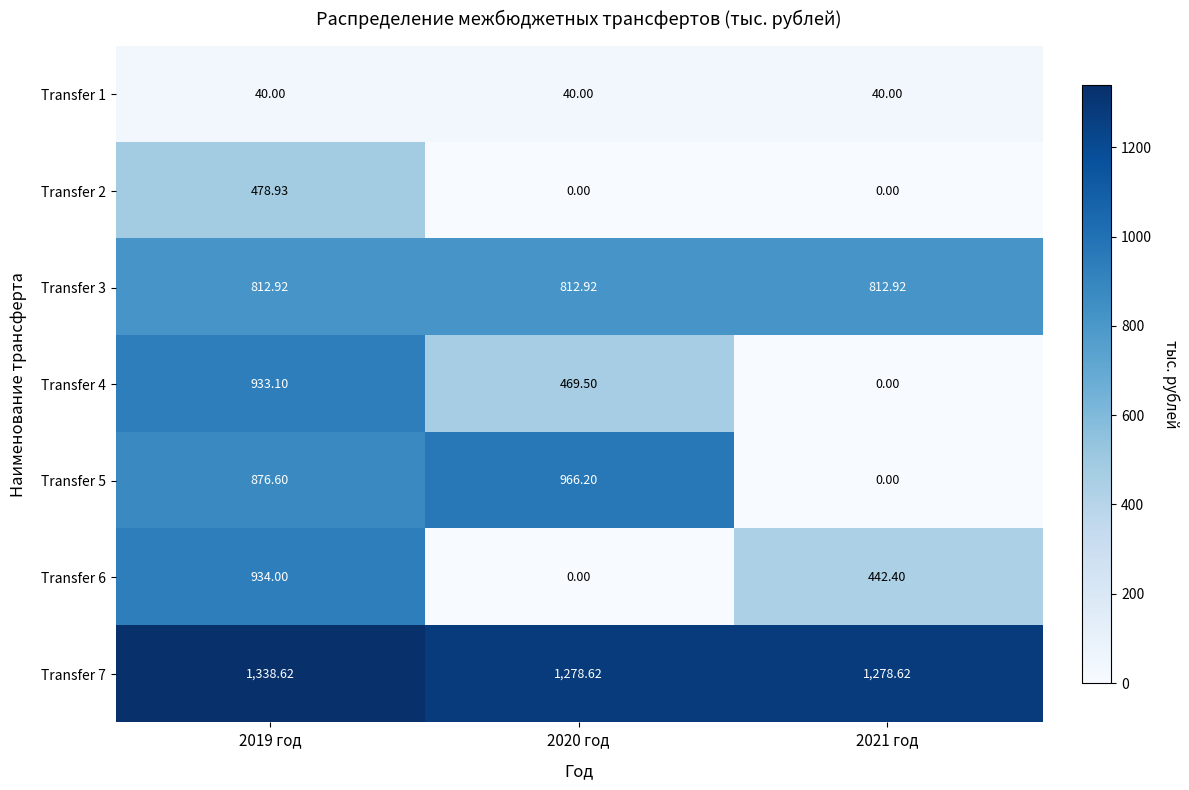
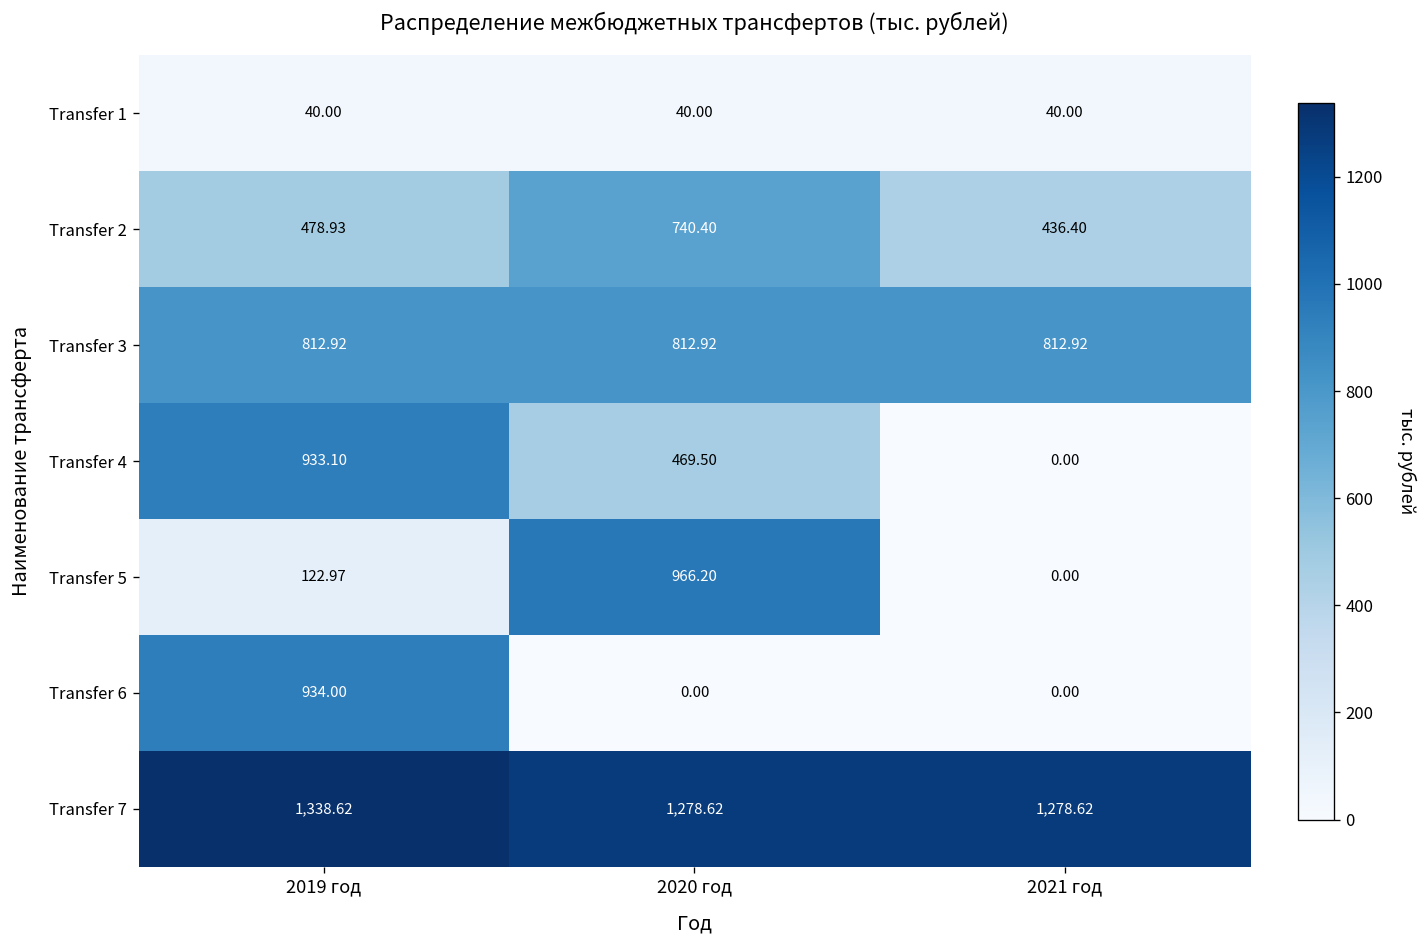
  {
    "Transfer 1": {
      "2019 год": "40.00",
      "2020 год": "40.00",
      "2021 год": "40.00"
    },
    "Transfer 2": {
      "2019 год": "478.93",
-     "2020 год": "0.00",
-     "2021 год": "0.00"
+     "2020 год": "740.40",
+     "2021 год": "436.40"
    },
    "Transfer 3": {
      "2019 год": "812.92",
      "2020 год": "812.92",
      "2021 год": "812.92"
    },
    "Transfer 4": {
      "2019 год": "933.10",
      "2020 год": "469.50",
      "2021 год": "0.00"
    },
    "Transfer 5": {
-     "2019 год": "876.60",
+     "2019 год": "122.97",
      "2020 год": "966.20",
      "2021 год": "0.00"
    },
    "Transfer 6": {
      "2019 год": "934.00",
      "2020 год": "0.00",
-     "2021 год": "442.40"
+     "2021 год": "0.00"
    },
    "Transfer 7": {
      "2019 год": "1,338.62",
      "2020 год": "1,278.62",
      "2021 год": "1,278.62"
    }
  }
